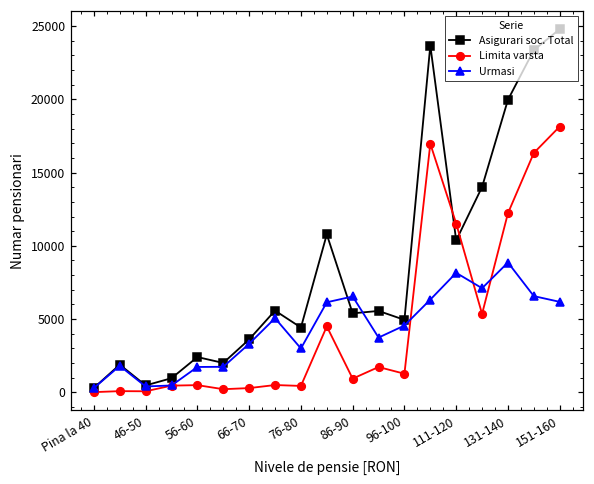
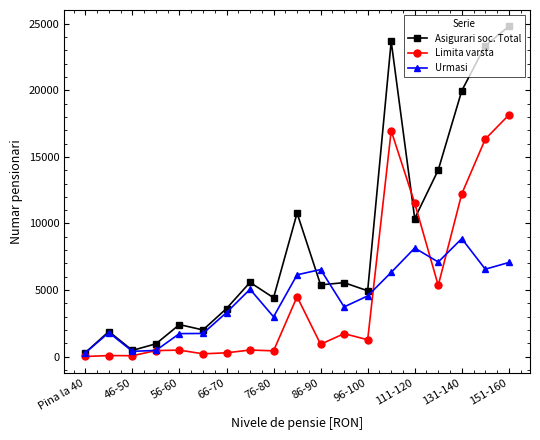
  {
    "Asigurari soc. Total": {
      "56-60": 2400,
      "66-70": 3600,
      "76-80": 4400,
      "86-90": 5400,
      "96-100": 4900,
      "111-120": 10400,
      "131-140": 20000
    },
    "Limita varsta": {
      "Pina la 40": 0,
      "46-50": 100,
      "56-60": 500,
      "66-70": 300,
      "76-80": 400,
      "86-90": 900,
      "96-100": 1300,
      "111-120": 11500,
      "131-140": 12200,
      "151-160": 18100
    },
    "Urmasi": {
      "56-60": 1700,
      "66-70": 3300,
      "76-80": 3000,
      "86-90": 6500,
      "96-100": 4600,
      "111-120": 8200,
      "131-140": 8900,
-     "151-160": 6200
+     "151-160": 7100
    }
  }
